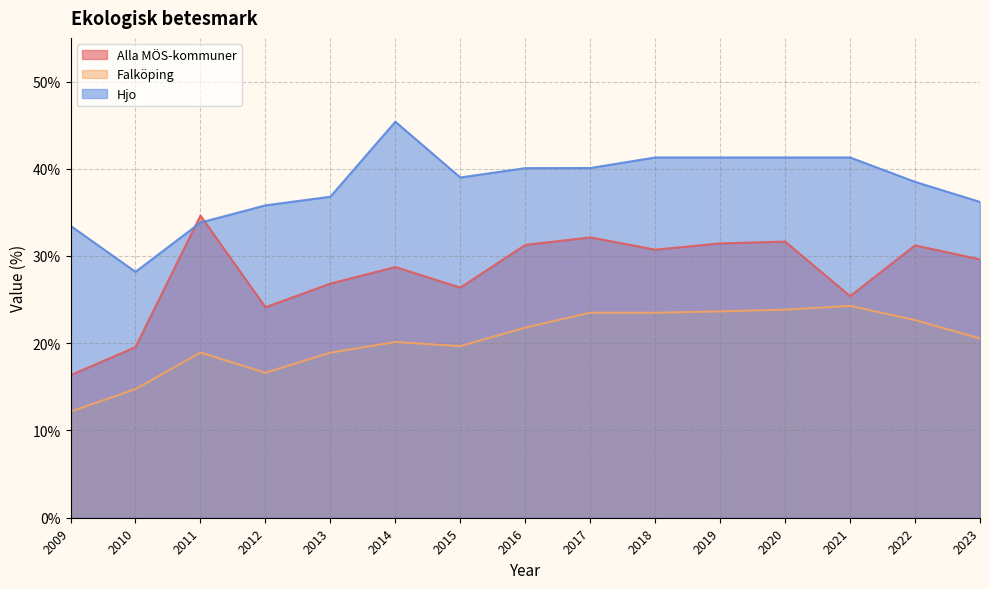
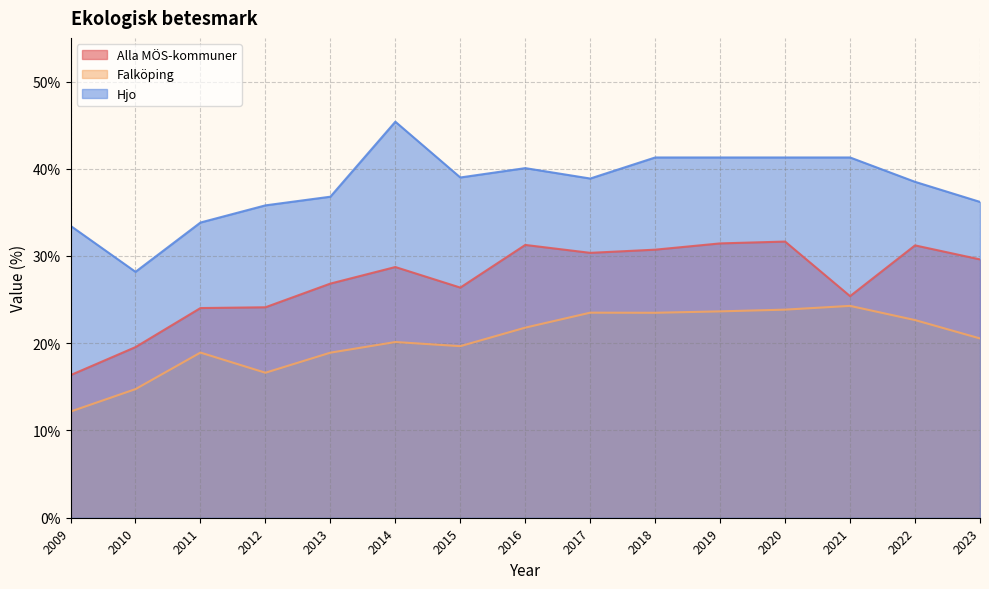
  {
    "Alla MÖS-kommuner": {
      "2009": "16%",
      "2010": "20%",
-     "2011": "35%",
+     "2011": "24%",
      "2012": "24%",
      "2013": "27%",
      "2014": "29%",
      "2015": "26%",
      "2016": "31%",
-     "2017": "32%",
+     "2017": "30%",
      "2018": "31%",
      "2019": "31%",
      "2020": "32%",
      "2021": "25%",
      "2022": "31%",
      "2023": "30%"
    },
    "Falköping": {
      "2009": "12%",
      "2010": "15%",
      "2011": "19%",
      "2012": "17%",
      "2013": "19%",
      "2014": "20%",
      "2015": "20%",
      "2016": "22%",
      "2017": "24%",
      "2018": "23%",
      "2019": "24%",
      "2020": "24%",
      "2021": "24%",
      "2022": "23%",
      "2023": "21%"
    },
    "Hjo": {
      "2009": "33%",
      "2010": "28%",
      "2011": "34%",
      "2012": "36%",
      "2013": "37%",
      "2014": "45%",
      "2015": "39%",
      "2016": "40%",
-     "2017": "40%",
+     "2017": "39%",
      "2018": "41%",
      "2019": "41%",
      "2020": "41%",
      "2021": "41%",
      "2022": "39%",
      "2023": "36%"
    }
  }
